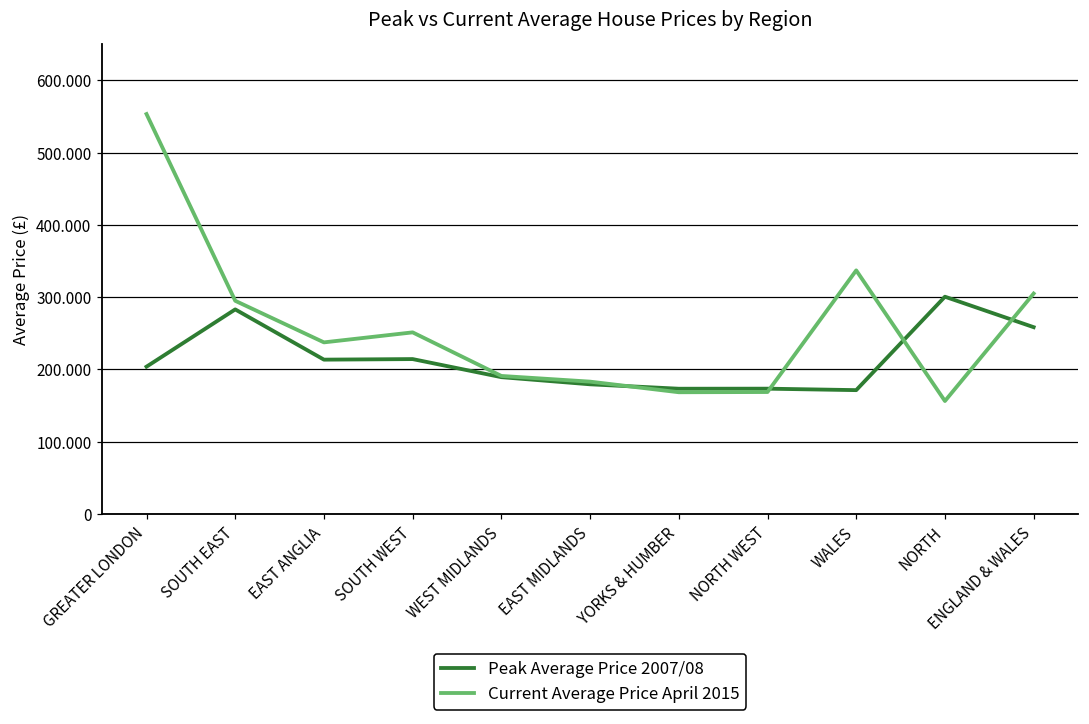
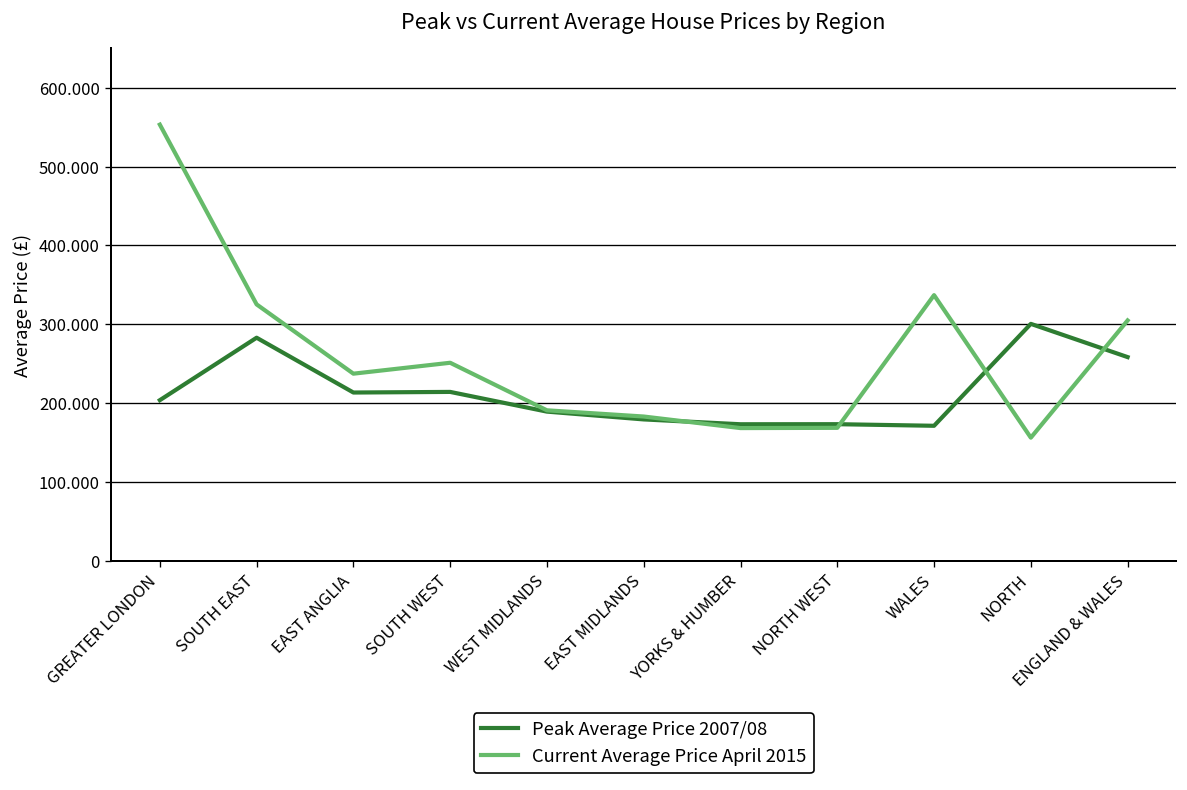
  {
    "Peak Average Price 2007/08": {
      "GREATER LONDON": 200,
      "SOUTH EAST": 280,
      "EAST ANGLIA": 210,
      "SOUTH WEST": 210,
      "YORKS & HUMBER": 170,
      "NORTH WEST": 170,
      "WALES": 170,
      "NORTH": 300,
      "ENGLAND & WALES": 260
    },
    "Current Average Price April 2015": {
      "GREATER LONDON": 550,
-     "SOUTH EAST": 290,
+     "SOUTH EAST": 330,
      "EAST ANGLIA": 240,
      "SOUTH WEST": 250,
      "YORKS & HUMBER": 170,
      "NORTH WEST": 170,
      "WALES": 340,
      "NORTH": 160,
      "ENGLAND & WALES": 300
    }
  }
